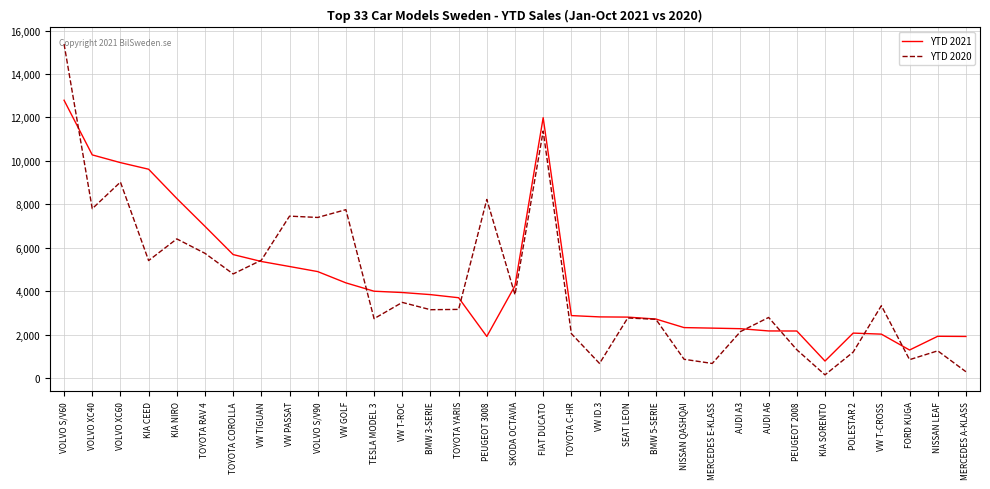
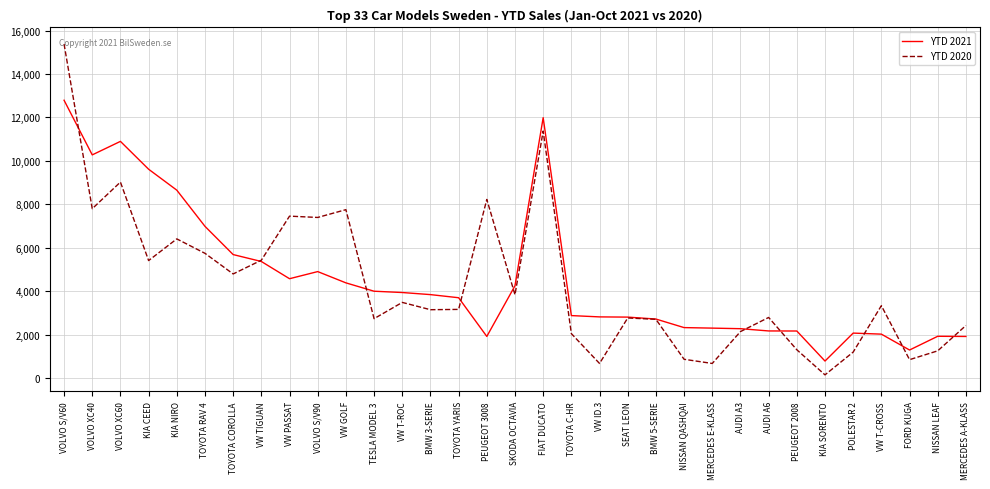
  {
    "YTD 2021": {
      "VOLVO S/V60": "12,800",
      "VOLVO XC40": "10,300",
-     "VOLVO XC60": "9,900",
+     "VOLVO XC60": "10,900",
      "KIA CEED": "9,600",
-     "KIA NIRO": "8,300",
+     "KIA NIRO": "8,700",
      "TOYOTA RAV 4": "7,000",
      "TOYOTA COROLLA": "5,700",
-     "VW PASSAT": "5,100",
+     "VW PASSAT": "4,600",
      "VOLVO S/V90": "4,900",
      "VW GOLF": "4,400",
      "TESLA MODEL 3": "4,000",
      "VW T-ROC": "3,900",
      "BMW 3-SERIE": "3,800",
      "TOYOTA YARIS": "3,700",
      "PEUGEOT 3008": "1,900",
      "SKODA OCTAVIA": "4,300",
      "FIAT DUCATO": "12,000",
      "TOYOTA C-HR": "2,900",
      "VW ID.3": "2,800",
      "NISSAN QASHQAI": "2,300",
      "MERCEDES E-KLASS": "2,300",
      "AUDI A3": "2,300",
      "AUDI A6": "2,200",
      "PEUGEOT 2008": "2,200",
      "KIA SORENTO": "800",
      "POLESTAR 2": "2,100",
      "VW T-CROSS": "2,000",
      "FORD KUGA": "1,300",
      "NISSAN LEAF": "1,900",
      "MERCEDES A-KLASS": "1,900"
    },
    "YTD 2020": {
      "VOLVO XC40": "7,800",
      "VOLVO XC60": "9,000",
      "KIA CEED": "5,400",
      "KIA NIRO": "6,400",
      "TOYOTA RAV 4": "5,700",
      "TOYOTA COROLLA": "4,800",
      "VW PASSAT": "7,500",
      "VOLVO S/V90": "7,400",
      "VW GOLF": "7,800",
      "TESLA MODEL 3": "2,700",
      "VW T-ROC": "3,500",
      "BMW 3-SERIE": "3,100",
      "TOYOTA YARIS": "3,200",
      "PEUGEOT 3008": "8,200",
      "SKODA OCTAVIA": "3,800",
      "FIAT DUCATO": "11,400",
      "TOYOTA C-HR": "2,000",
      "VW ID.3": "700",
      "NISSAN QASHQAI": "900",
      "MERCEDES E-KLASS": "700",
      "AUDI A3": "2,100",
      "AUDI A6": "2,800",
      "PEUGEOT 2008": "1,300",
      "KIA SORENTO": "100",
      "POLESTAR 2": "1,200",
      "VW T-CROSS": "3,300",
      "FORD KUGA": "800",
      "NISSAN LEAF": "1,300",
-     "MERCEDES A-KLASS": "300"
+     "MERCEDES A-KLASS": "2,400"
    }
  }
